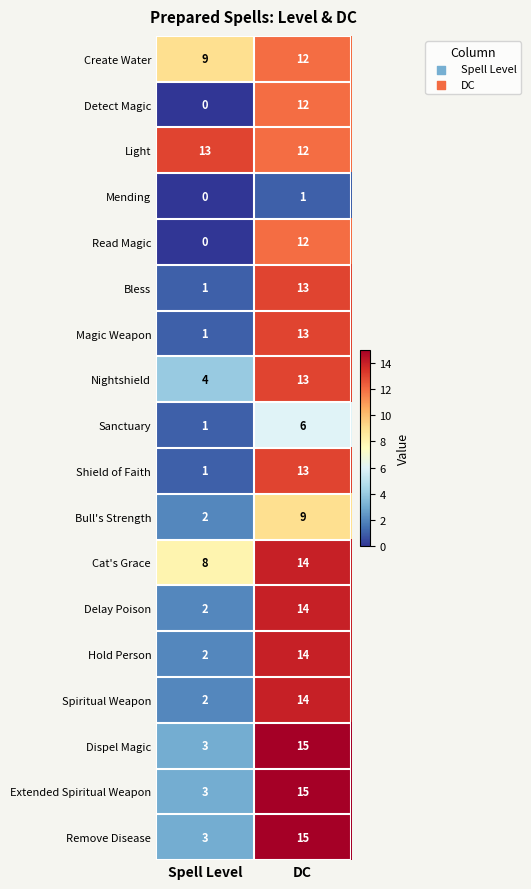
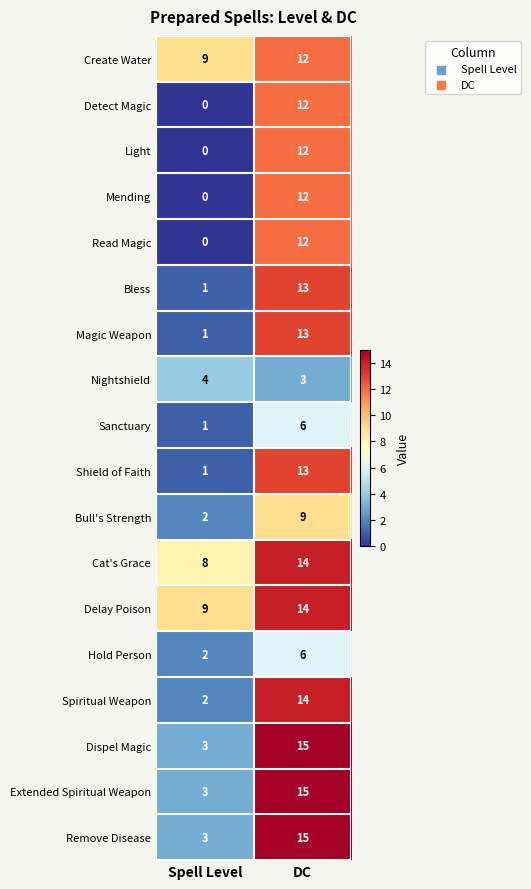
  {
    "Create Water": {
      "Spell Level": 9,
      "DC": 12
    },
    "Detect Magic": {
      "Spell Level": 0,
      "DC": 12
    },
    "Light": {
-     "Spell Level": 13,
+     "Spell Level": 0,
      "DC": 12
    },
    "Mending": {
      "Spell Level": 0,
-     "DC": 1
+     "DC": 12
    },
    "Read Magic": {
      "Spell Level": 0,
      "DC": 12
    },
    "Bless": {
      "Spell Level": 1,
      "DC": 13
    },
    "Magic Weapon": {
      "Spell Level": 1,
      "DC": 13
    },
    "Nightshield": {
      "Spell Level": 4,
-     "DC": 13
+     "DC": 3
    },
    "Sanctuary": {
      "Spell Level": 1,
      "DC": 6
    },
    "Shield of Faith": {
      "Spell Level": 1,
      "DC": 13
    },
    "Bull's Strength": {
      "Spell Level": 2,
      "DC": 9
    },
    "Cat's Grace": {
      "Spell Level": 8,
      "DC": 14
    },
    "Delay Poison": {
-     "Spell Level": 2,
+     "Spell Level": 9,
      "DC": 14
    },
    "Hold Person": {
      "Spell Level": 2,
-     "DC": 14
+     "DC": 6
    },
    "Spiritual Weapon": {
      "Spell Level": 2,
      "DC": 14
    },
    "Dispel Magic": {
      "Spell Level": 3,
      "DC": 15
    },
    "Extended Spiritual Weapon": {
      "Spell Level": 3,
      "DC": 15
    },
    "Remove Disease": {
      "Spell Level": 3,
      "DC": 15
    }
  }
